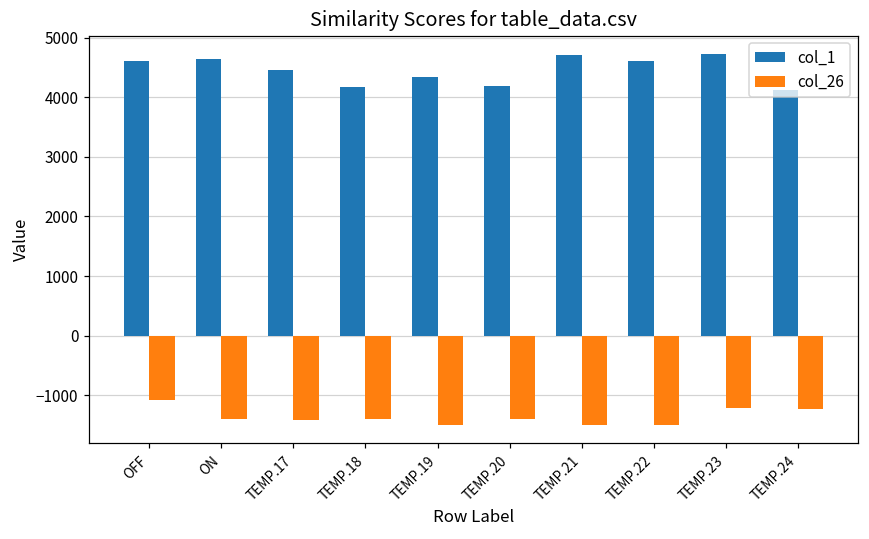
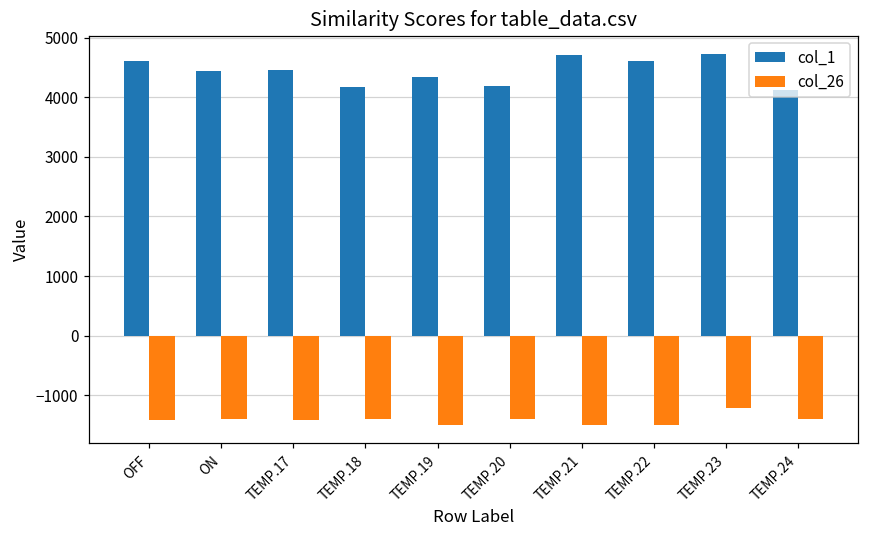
  {
    "col_1": {
      "OFF": 4600,
-     "ON": 4600,
+     "ON": 4400,
      "TEMP.17": 4500,
      "TEMP.18": 4200,
      "TEMP.19": 4300,
      "TEMP.20": 4200,
      "TEMP.21": 4700,
      "TEMP.22": 4600,
      "TEMP.23": 4700
    },
    "col_26": {
-     "OFF": -1100,
+     "OFF": -1400,
      "ON": -1400,
      "TEMP.17": -1400,
      "TEMP.18": -1400,
      "TEMP.19": -1500,
      "TEMP.20": -1400,
      "TEMP.21": -1500,
      "TEMP.22": -1500,
      "TEMP.23": -1200,
-     "TEMP.24": -1200
+     "TEMP.24": -1400
    }
  }
